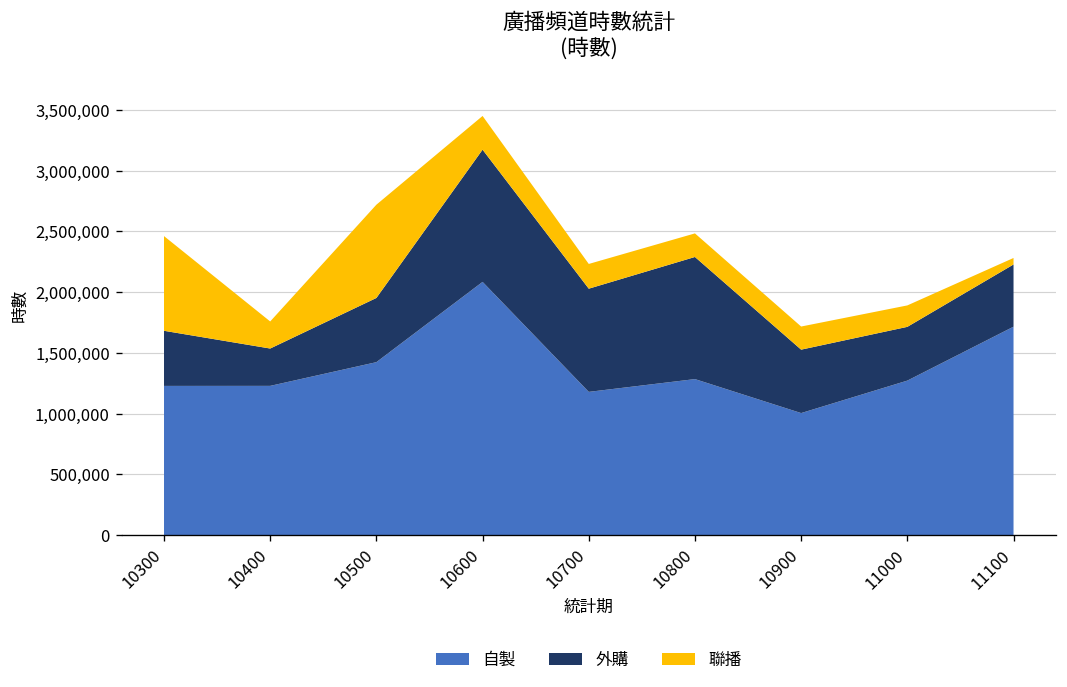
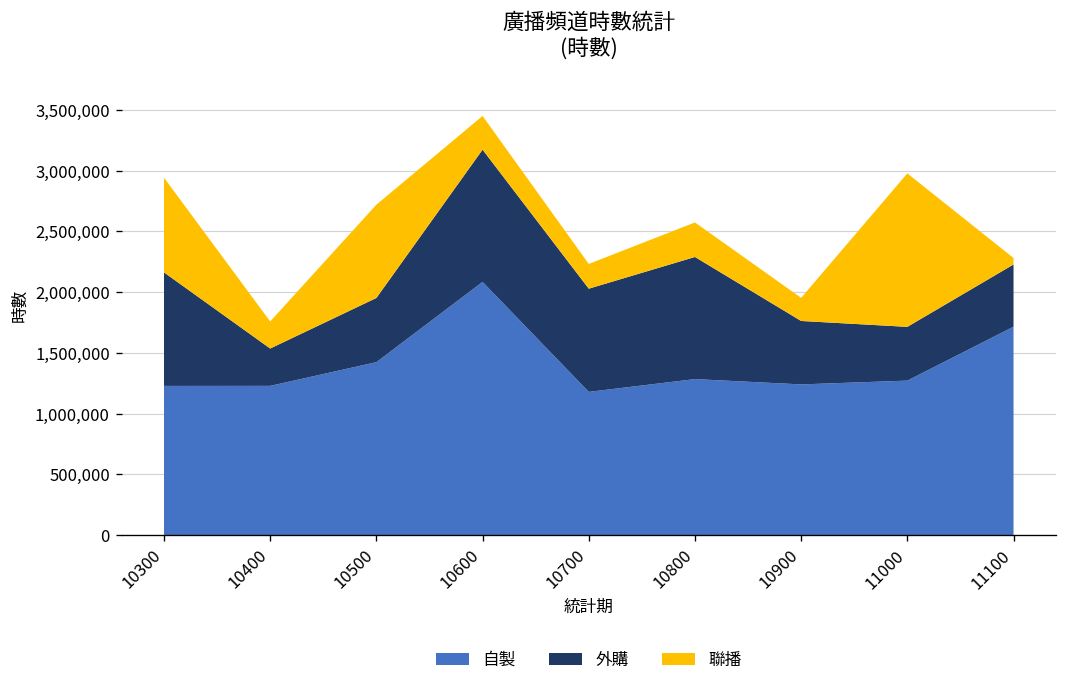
  {
    "自製": {
-     "10900": "1,000,000"
+     "10900": "1,240,000"
    },
    "外購": {
-     "10300": "450,000"
+     "10300": "930,000"
    },
    "聯播": {
      "10300": "780,000",
      "10400": "220,000",
      "10500": "770,000",
      "10600": "280,000",
      "10700": "200,000",
-     "10800": "190,000",
+     "10800": "280,000",
      "10900": "190,000",
-     "11000": "180,000",
+     "11000": "1,260,000",
      "11100": "50,000"
    }
  }
